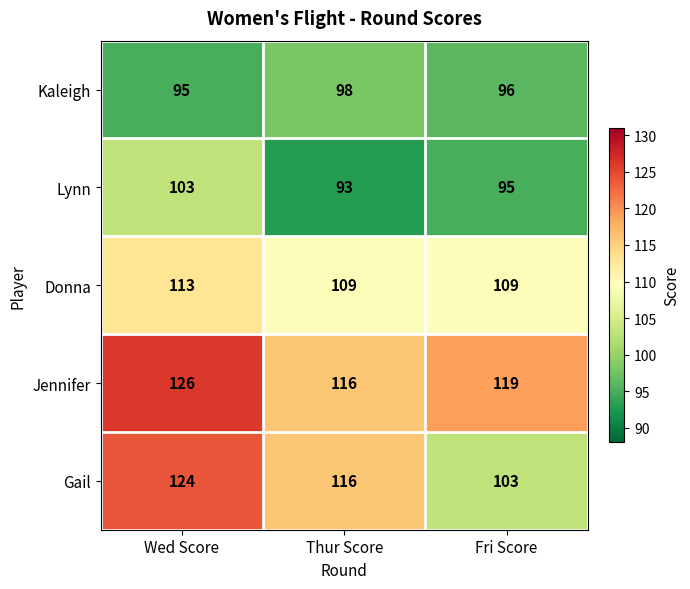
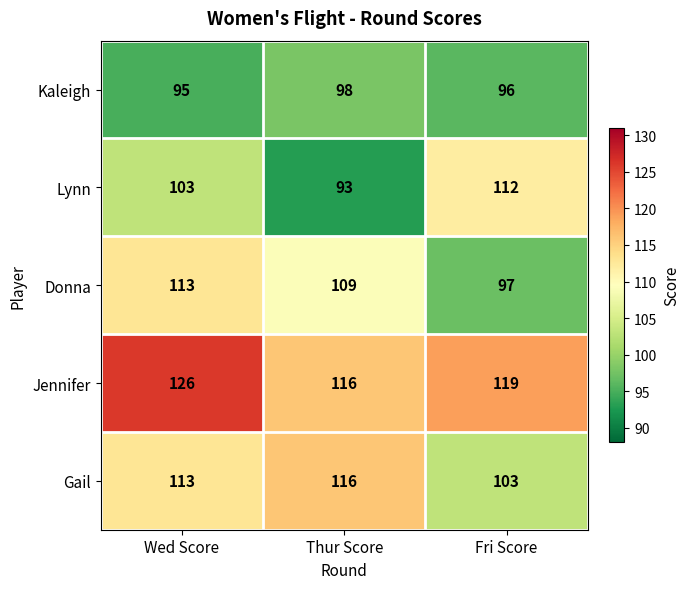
  {
    "Kaleigh": {
      "Wed Score": 95,
      "Thur Score": 98,
      "Fri Score": 96
    },
    "Lynn": {
      "Wed Score": 103,
      "Thur Score": 93,
-     "Fri Score": 95
+     "Fri Score": 112
    },
    "Donna": {
      "Wed Score": 113,
      "Thur Score": 109,
-     "Fri Score": 109
+     "Fri Score": 97
    },
    "Jennifer": {
      "Wed Score": 126,
      "Thur Score": 116,
      "Fri Score": 119
    },
    "Gail": {
-     "Wed Score": 124,
+     "Wed Score": 113,
      "Thur Score": 116,
      "Fri Score": 103
    }
  }
